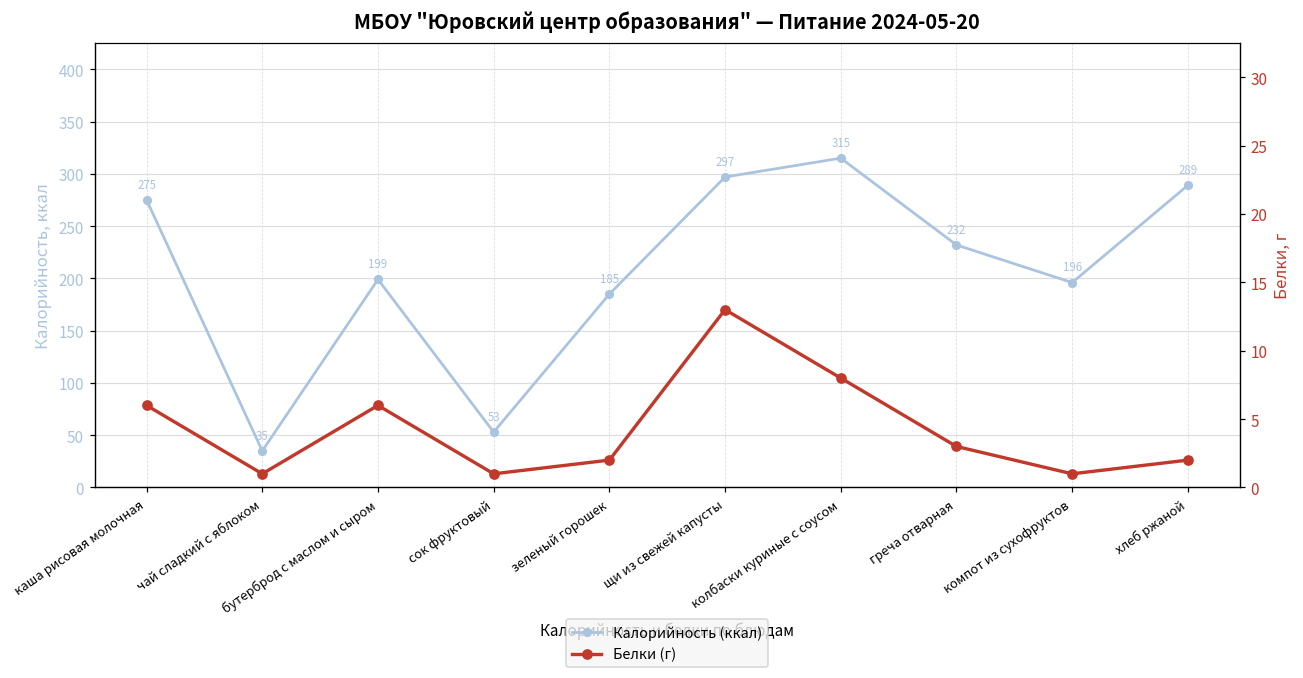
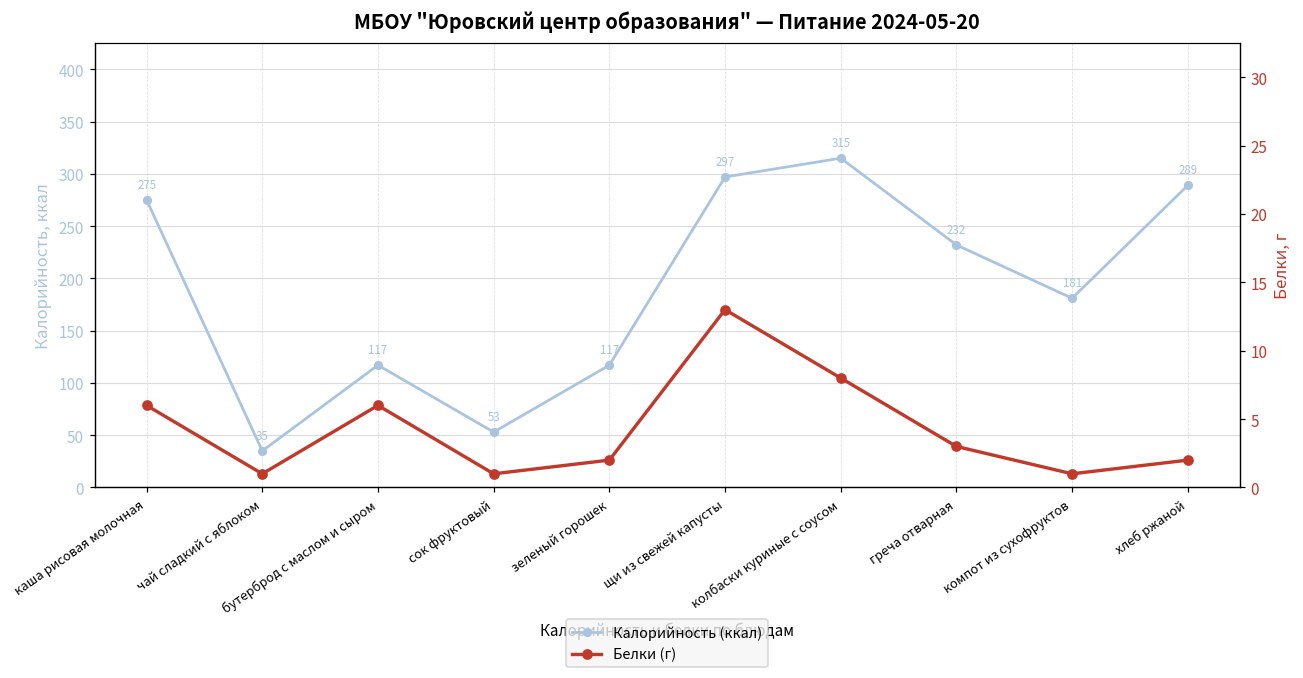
  {
    "Калорийность (ккал)": {
      "каша рисовая молочная": 275,
      "чай сладкий с яблоком": 35,
-     "бутерброд с маслом и сыром": 199,
+     "бутерброд с маслом и сыром": 117,
      "сок фруктовый": 53,
-     "зеленый горошек": 185,
+     "зеленый горошек": 117,
      "щи из свежей капусты": 297,
      "колбаски куриные с соусом": 315,
      "греча отварная": 232,
-     "компот из сухофруктов": 196,
+     "компот из сухофруктов": 181,
      "хлеб ржаной": 289
    }
  }
